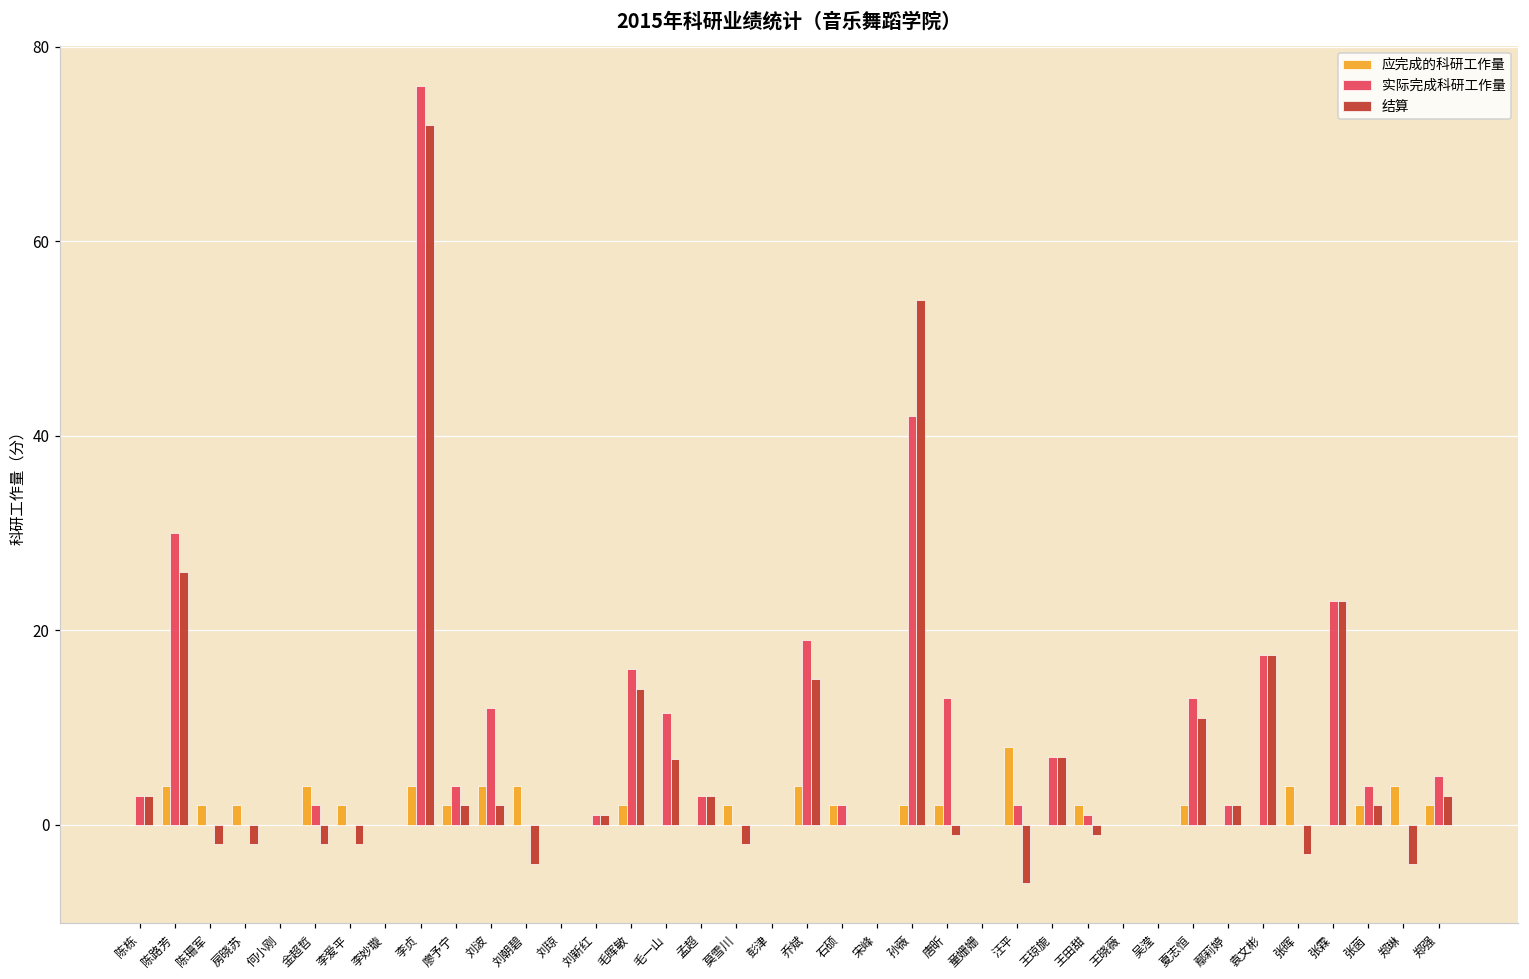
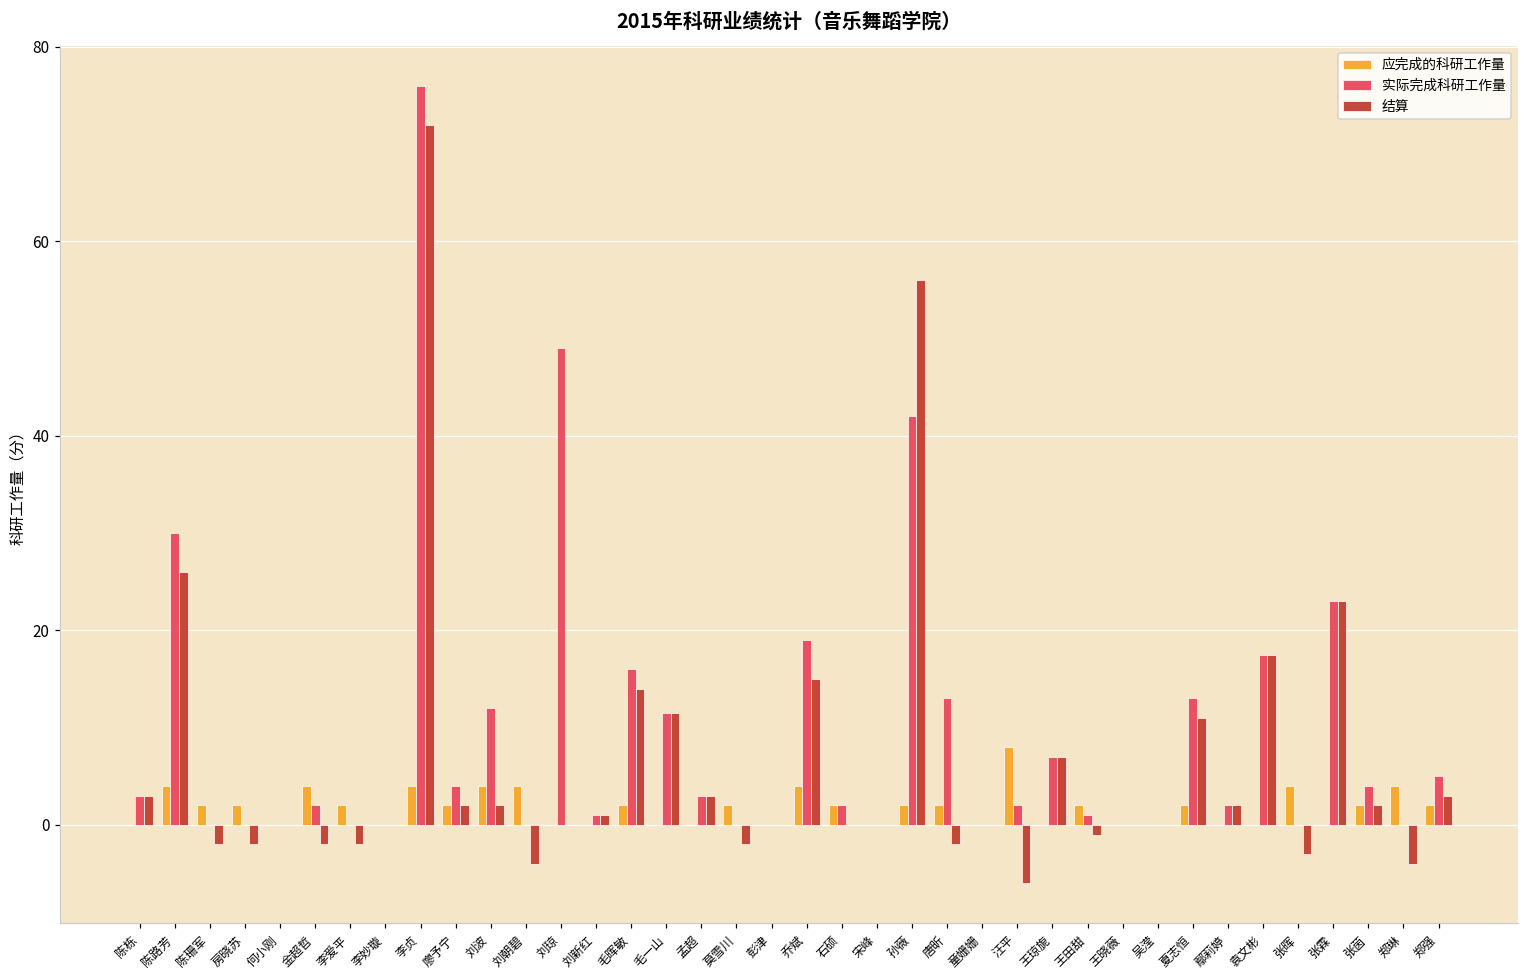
  {
    "应完成的科研工作量": {
      "陈栋": 0,
      "陈路芳": 4,
      "陈珊军": 2,
      "房晓苏": 2,
      "何小刚": 0,
      "金超哲": 4,
      "李爱平": 2,
      "李妙璇": 0,
      "李贞": 4,
      "廖予宁": 2,
      "刘波": 4,
      "刘朝碧": 4,
      "刘琼": 0,
      "刘新红": 0,
      "毛晖敏": 2,
      "毛一山": 0,
      "孟超": 0,
      "莫雪川": 2,
      "彭津": 0,
      "乔斌": 4,
      "石硕": 2,
      "宋峰": 0,
      "孙薇": 2,
      "唐昕": 2,
      "童姗姗": 0,
      "汪平": 8,
      "王琼旎": 0,
      "王田甜": 2,
      "王晓薇": 0,
      "吴滢": 0,
      "夏志恒": 2,
      "鄢莉婷": 0,
      "袁文彬": 0,
      "张晖": 4,
      "张霖": 0,
      "张茵": 2,
      "郑琳": 4,
      "郑强": 2
    },
    "实际完成科研工作量": {
      "陈栋": 3,
      "陈路芳": 30,
      "陈珊军": 0,
      "房晓苏": 0,
      "何小刚": 0,
      "金超哲": 2,
      "李爱平": 0,
      "李妙璇": 0,
      "李贞": 76,
      "廖予宁": 4,
      "刘波": 12,
      "刘朝碧": 0,
-     "刘琼": 0,
+     "刘琼": 49,
      "刘新红": 1,
      "毛晖敏": 16,
      "毛一山": 12,
      "孟超": 3,
      "莫雪川": 0,
      "彭津": 0,
      "乔斌": 19,
      "石硕": 2,
      "宋峰": 0,
      "孙薇": 42,
      "唐昕": 13,
      "童姗姗": 0,
      "汪平": 2,
      "王琼旎": 7,
      "王田甜": 1,
      "王晓薇": 0,
      "吴滢": 0,
      "夏志恒": 13,
      "鄢莉婷": 2,
      "袁文彬": 18,
      "张晖": 0,
      "张霖": 23,
      "张茵": 4,
      "郑琳": 0,
      "郑强": 5
    },
    "结算": {
      "陈栋": 3,
      "陈路芳": 26,
      "陈珊军": -2,
      "房晓苏": -2,
      "何小刚": 0,
      "金超哲": -2,
      "李爱平": -2,
      "李妙璇": 0,
      "李贞": 72,
      "廖予宁": 2,
      "刘波": 2,
      "刘朝碧": -4,
      "刘琼": 0,
      "刘新红": 1,
      "毛晖敏": 14,
-     "毛一山": 7,
+     "毛一山": 12,
      "孟超": 3,
      "莫雪川": -2,
      "彭津": 0,
      "乔斌": 15,
      "石硕": 0,
      "宋峰": 0,
-     "孙薇": 54,
-     "唐昕": -1,
+     "孙薇": 56,
+     "唐昕": -2,
      "童姗姗": 0,
      "汪平": -6,
      "王琼旎": 7,
      "王田甜": -1,
      "王晓薇": 0,
      "吴滢": 0,
      "夏志恒": 11,
      "鄢莉婷": 2,
      "袁文彬": 18,
      "张晖": -3,
      "张霖": 23,
      "张茵": 2,
      "郑琳": -4,
      "郑强": 3
    }
  }
